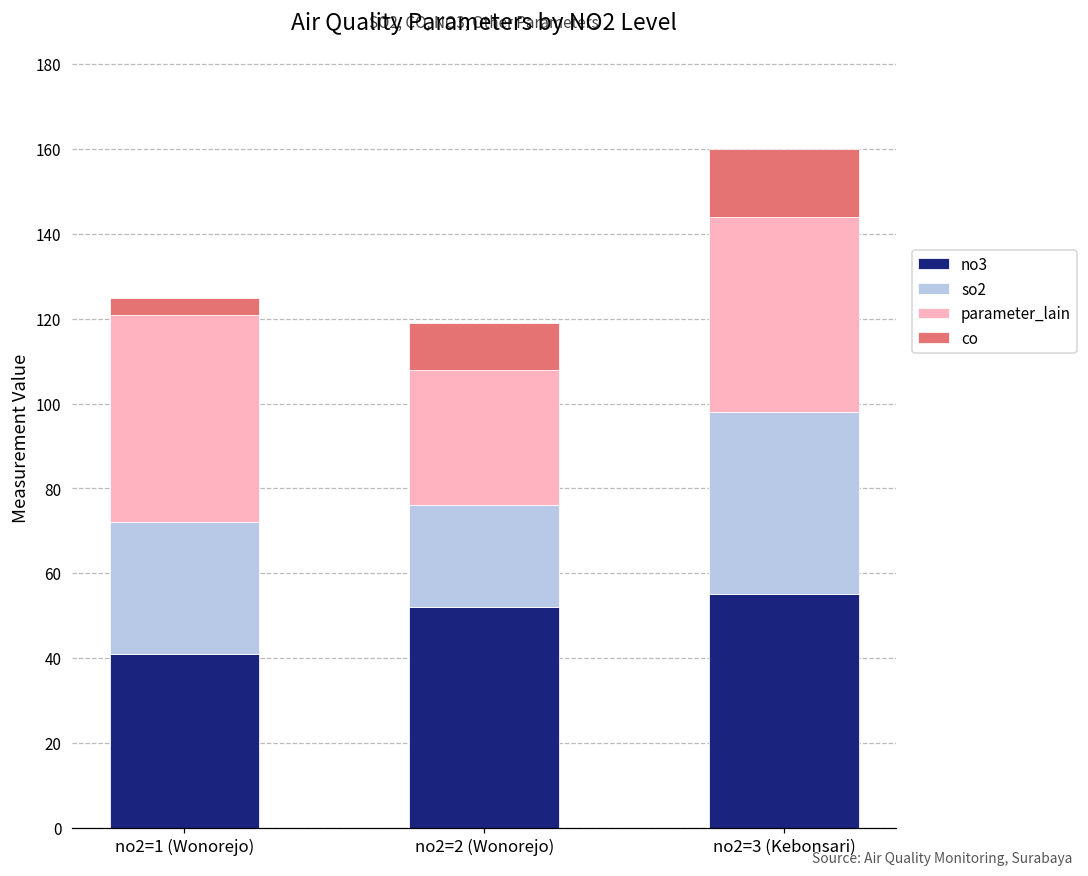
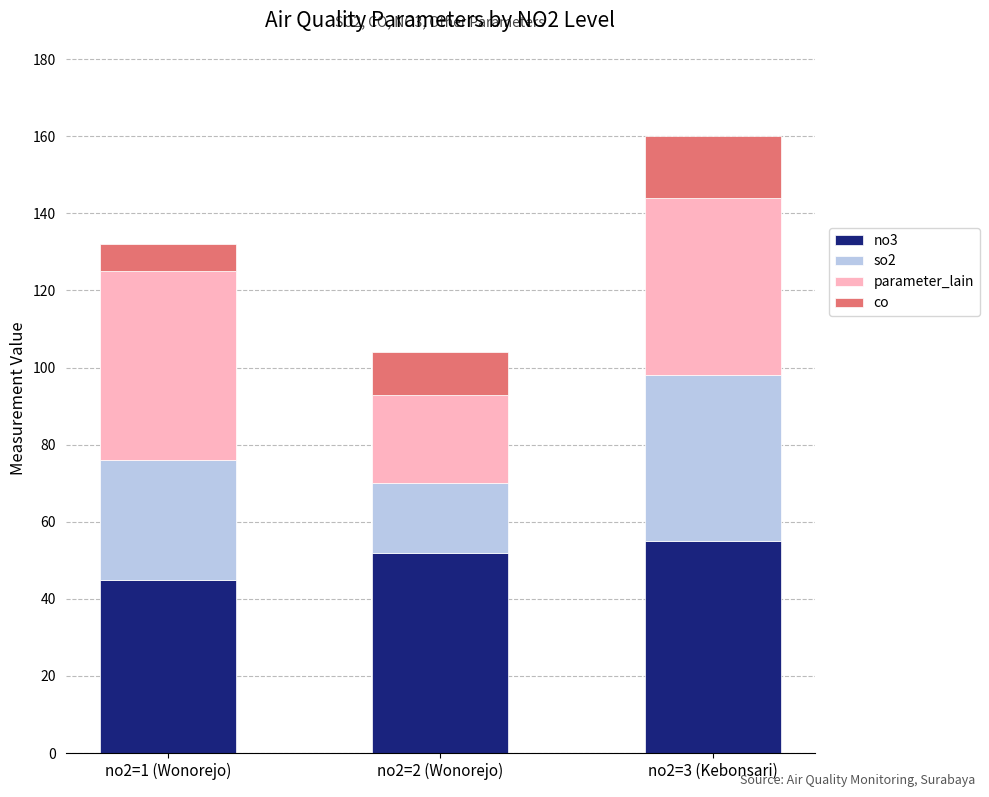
  {
    "no3": {
-     "no2=1 (Wonorejo)": 41,
+     "no2=1 (Wonorejo)": 45,
      "no2=2 (Wonorejo)": 52,
      "no2=3 (Kebonsari)": 55
    },
    "so2": {
      "no2=1 (Wonorejo)": 31,
-     "no2=2 (Wonorejo)": 24,
+     "no2=2 (Wonorejo)": 18,
      "no2=3 (Kebonsari)": 43
    },
    "parameter_lain": {
      "no2=1 (Wonorejo)": 49,
-     "no2=2 (Wonorejo)": 32,
+     "no2=2 (Wonorejo)": 23,
      "no2=3 (Kebonsari)": 46
    },
    "co": {
-     "no2=1 (Wonorejo)": 4,
+     "no2=1 (Wonorejo)": 7,
      "no2=2 (Wonorejo)": 11,
      "no2=3 (Kebonsari)": 16
    }
  }
